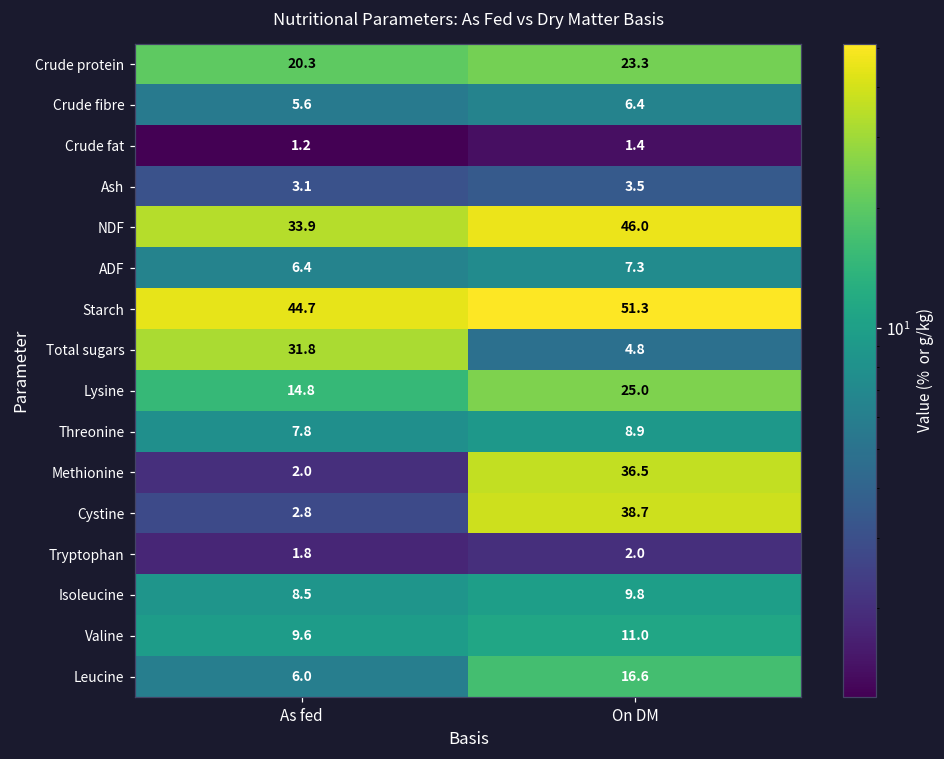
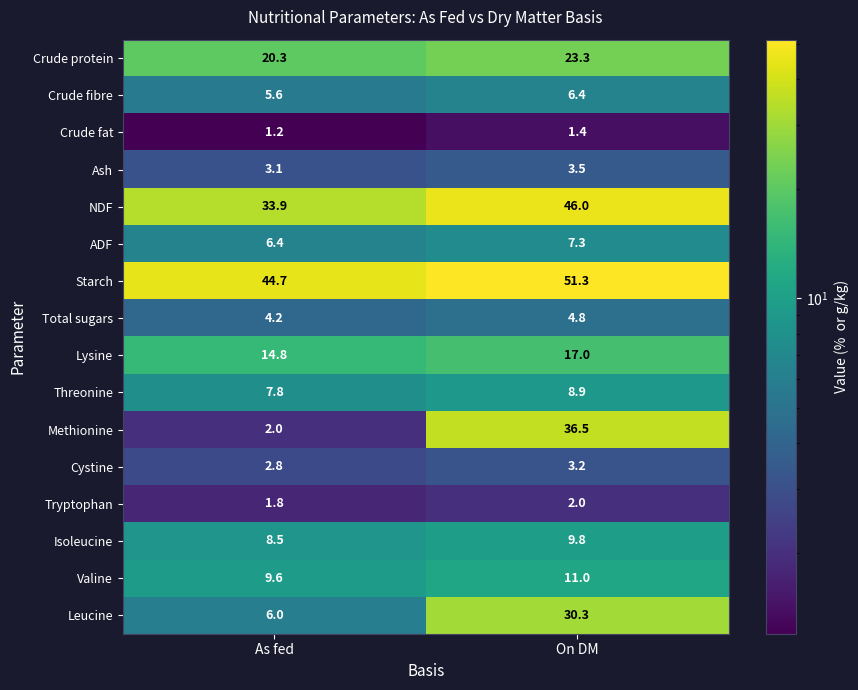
  {
    "Crude protein": {
      "As fed": 20.3,
      "On DM": 23.3
    },
    "Crude fibre": {
      "As fed": 5.6,
      "On DM": 6.4
    },
    "Crude fat": {
      "As fed": 1.2,
      "On DM": 1.4
    },
    "Ash": {
      "As fed": 3.1,
      "On DM": 3.5
    },
    "NDF": {
      "As fed": 33.9,
      "On DM": 46.0
    },
    "ADF": {
      "As fed": 6.4,
      "On DM": 7.3
    },
    "Starch": {
      "As fed": 44.7,
      "On DM": 51.3
    },
    "Total sugars": {
-     "As fed": 31.8,
+     "As fed": 4.2,
      "On DM": 4.8
    },
    "Lysine": {
      "As fed": 14.8,
-     "On DM": 25.0
+     "On DM": 17.0
    },
    "Threonine": {
      "As fed": 7.8,
      "On DM": 8.9
    },
    "Methionine": {
      "As fed": 2.0,
      "On DM": 36.5
    },
    "Cystine": {
      "As fed": 2.8,
-     "On DM": 38.7
+     "On DM": 3.2
    },
    "Tryptophan": {
      "As fed": 1.8,
      "On DM": 2.0
    },
    "Isoleucine": {
      "As fed": 8.5,
      "On DM": 9.8
    },
    "Valine": {
      "As fed": 9.6,
      "On DM": 11.0
    },
    "Leucine": {
      "As fed": 6.0,
-     "On DM": 16.6
+     "On DM": 30.3
    }
  }
